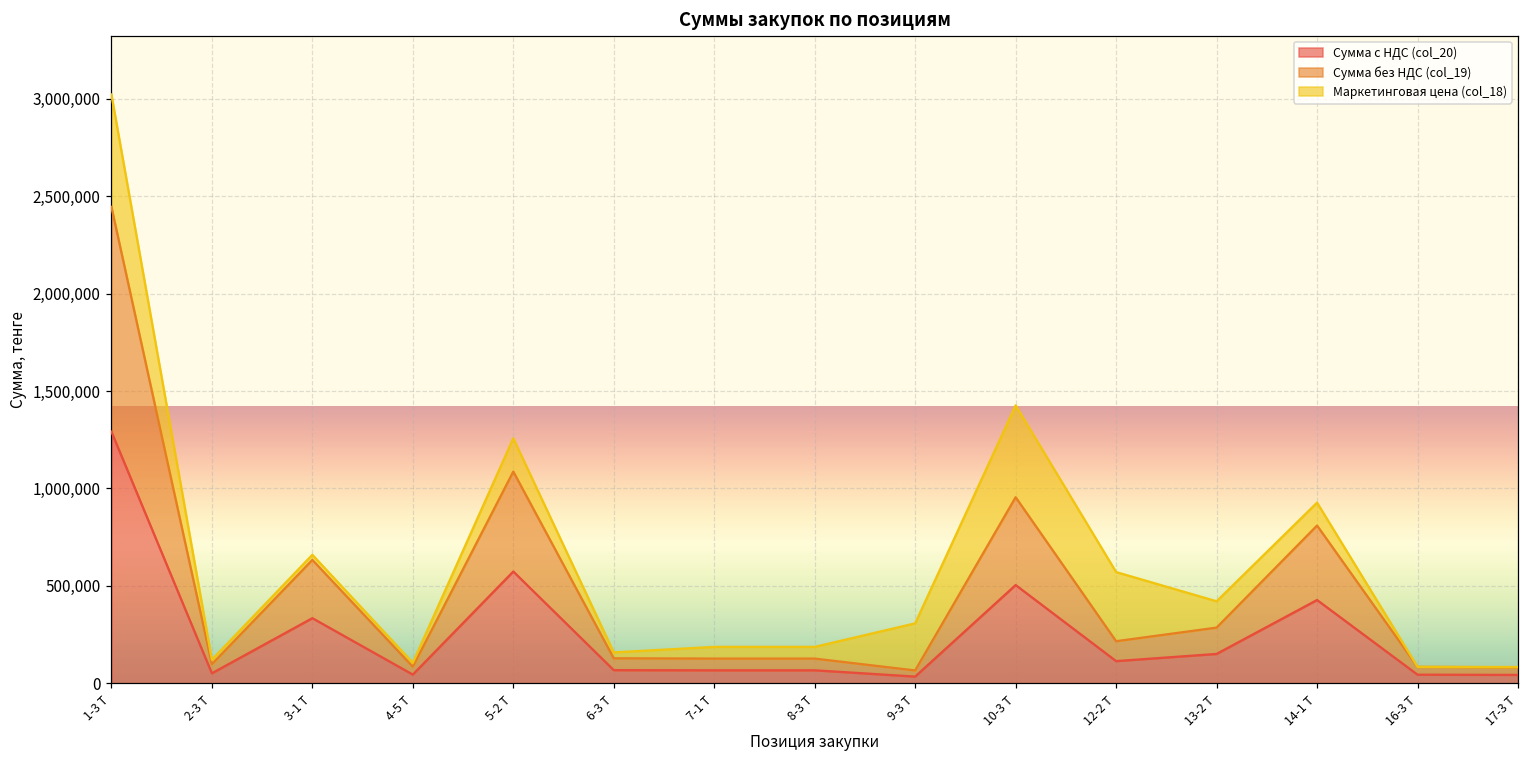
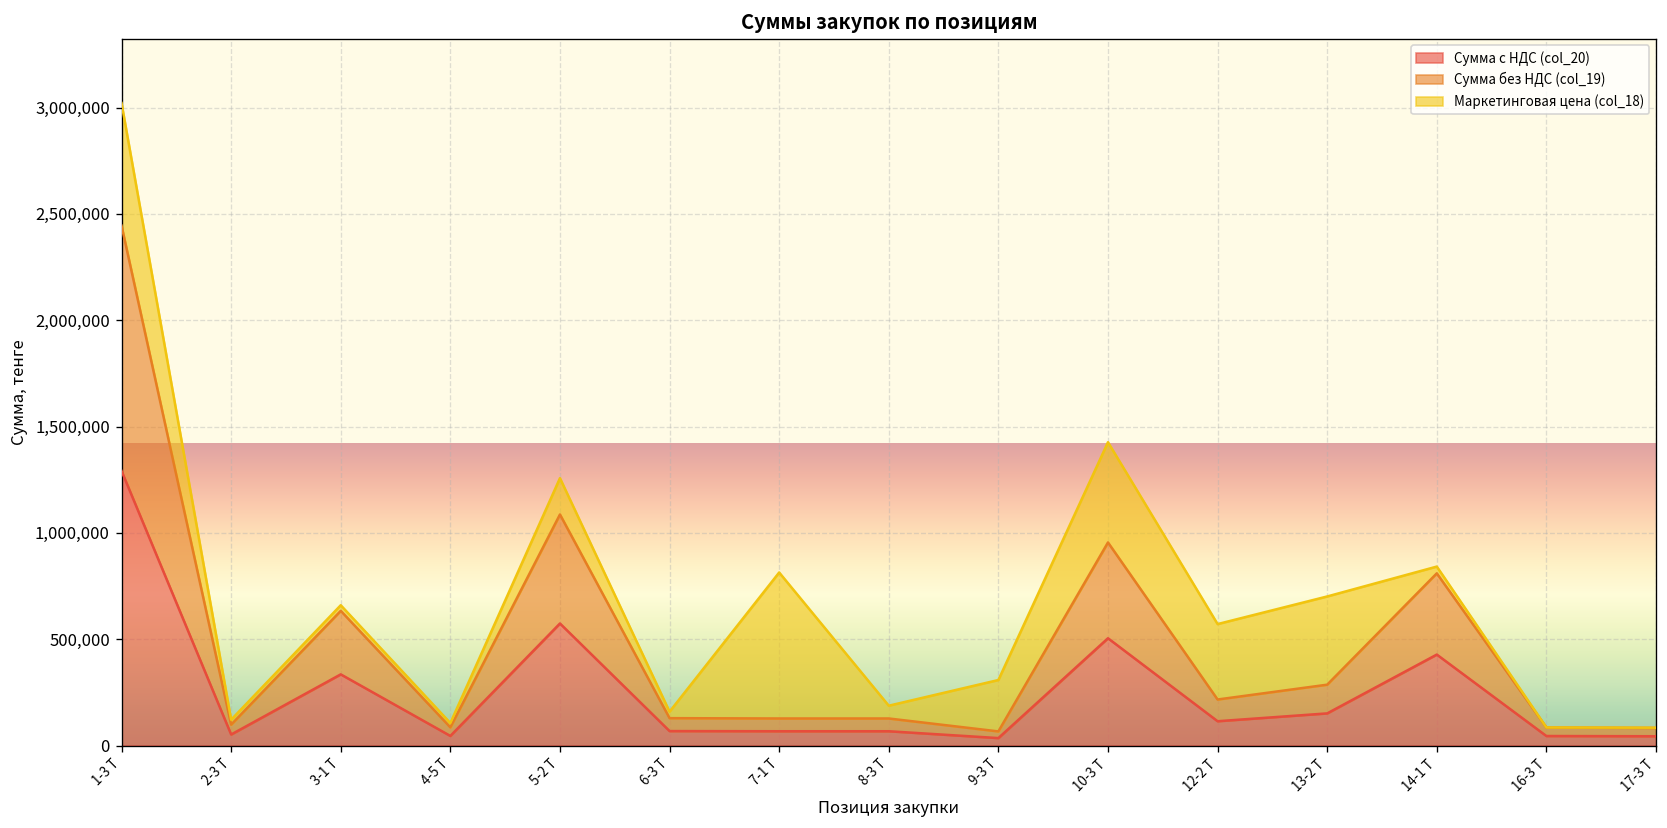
  {
    "Маркетинговая цена (col_18)": {
      "1-3 Т": "580,000",
      "2-3 Т": "20,000",
      "3-1 Т": "30,000",
      "4-5 Т": "20,000",
      "5-2 Т": "170,000",
      "6-3 Т": "30,000",
-     "7-1 Т": "60,000",
+     "7-1 Т": "690,000",
      "8-3 Т": "60,000",
      "9-3 Т": "240,000",
      "10-3 Т": "470,000",
      "12-2 Т": "350,000",
-     "13-2 Т": "140,000",
-     "14-1 Т": "120,000"
+     "13-2 Т": "410,000",
+     "14-1 Т": "30,000"
    }
  }
